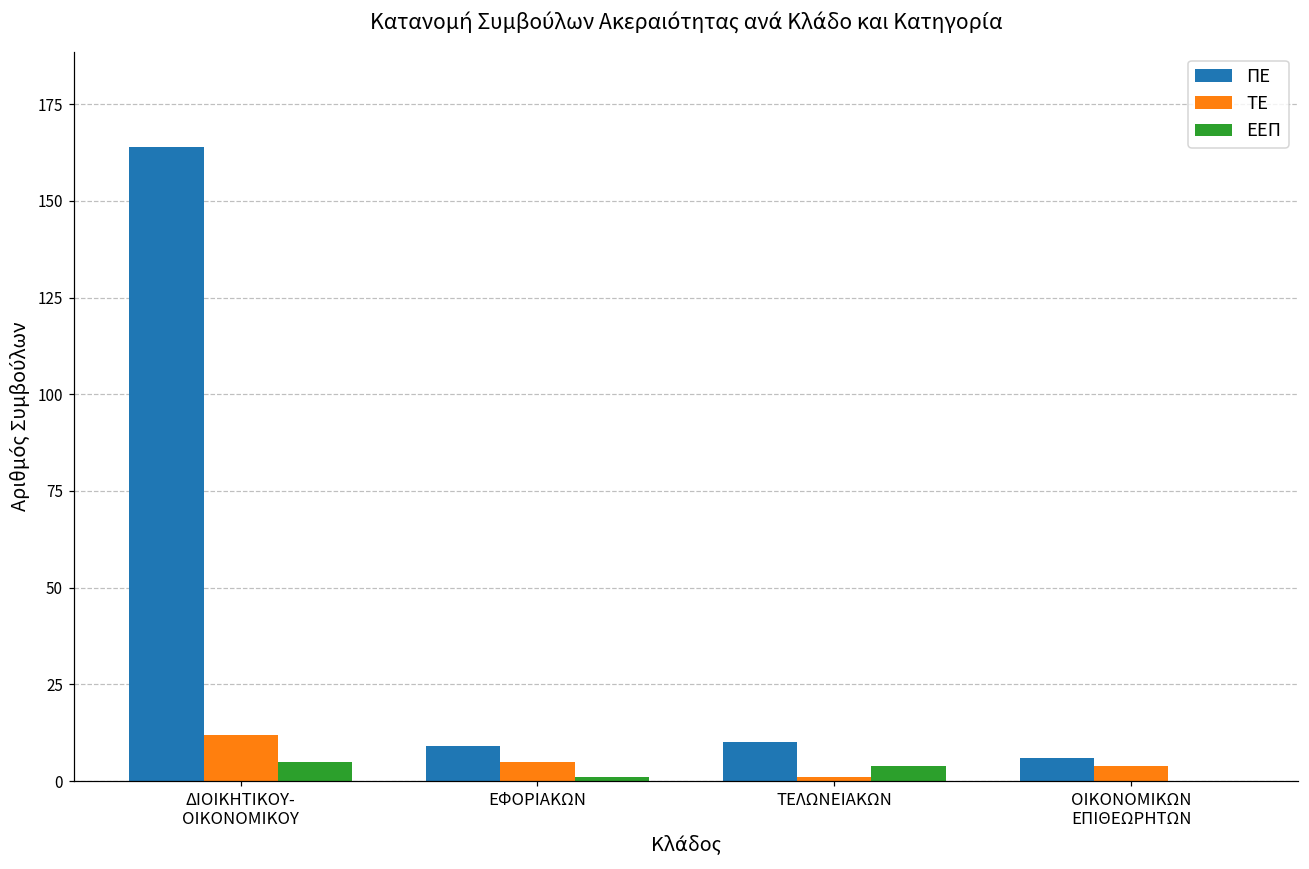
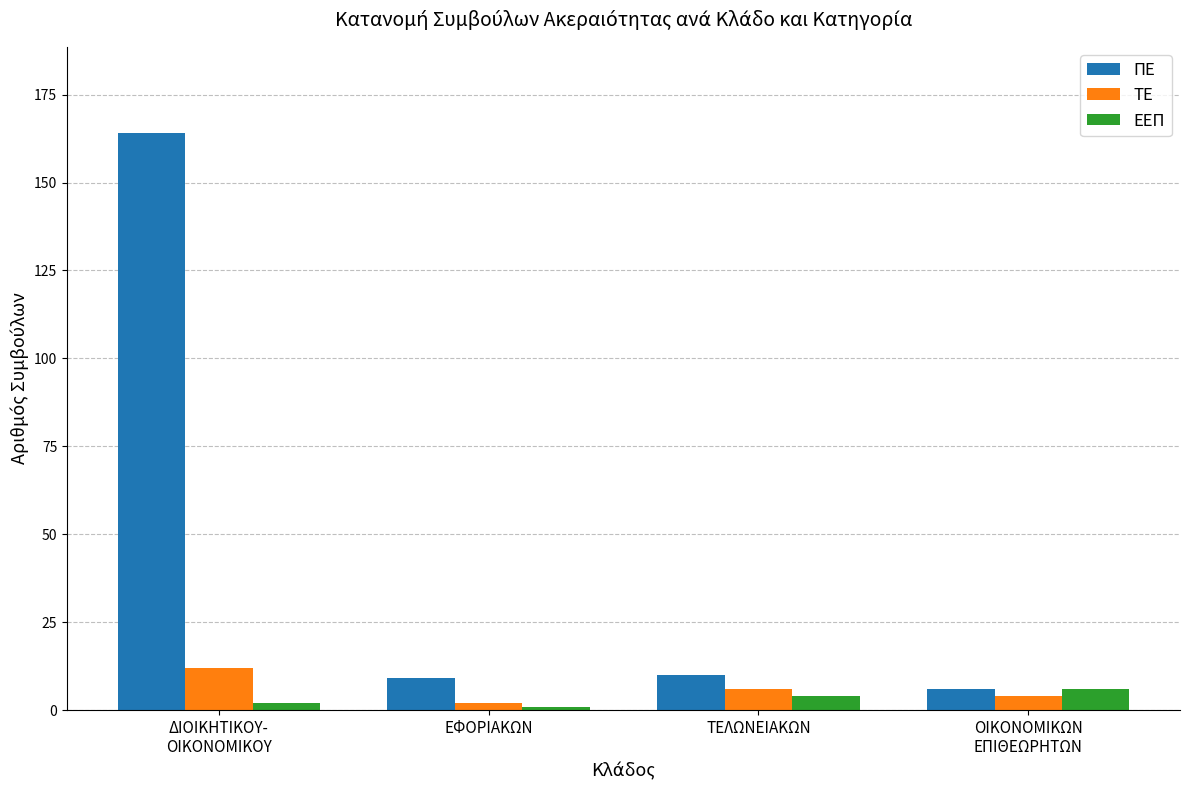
  {
    "ΠΕ": {
      "ΔΙΟΙΚΗΤΙΚΟΥ- ΟΙΚΟΝΟΜΙΚΟΥ": 164,
      "ΕΦΟΡΙΑΚΩΝ": 9,
      "ΤΕΛΩΝΕΙΑΚΩΝ": 10,
      "ΟΙΚΟΝΟΜΙΚΩΝ ΕΠΙΘΕΩΡΗΤΩΝ": 6
    },
    "ΤΕ": {
      "ΔΙΟΙΚΗΤΙΚΟΥ- ΟΙΚΟΝΟΜΙΚΟΥ": 12,
-     "ΕΦΟΡΙΑΚΩΝ": 5,
-     "ΤΕΛΩΝΕΙΑΚΩΝ": 1,
+     "ΕΦΟΡΙΑΚΩΝ": 2,
+     "ΤΕΛΩΝΕΙΑΚΩΝ": 6,
      "ΟΙΚΟΝΟΜΙΚΩΝ ΕΠΙΘΕΩΡΗΤΩΝ": 4
    },
    "ΕΕΠ": {
-     "ΔΙΟΙΚΗΤΙΚΟΥ- ΟΙΚΟΝΟΜΙΚΟΥ": 5,
+     "ΔΙΟΙΚΗΤΙΚΟΥ- ΟΙΚΟΝΟΜΙΚΟΥ": 2,
      "ΕΦΟΡΙΑΚΩΝ": 1,
      "ΤΕΛΩΝΕΙΑΚΩΝ": 4,
-     "ΟΙΚΟΝΟΜΙΚΩΝ ΕΠΙΘΕΩΡΗΤΩΝ": 0
+     "ΟΙΚΟΝΟΜΙΚΩΝ ΕΠΙΘΕΩΡΗΤΩΝ": 6
    }
  }
